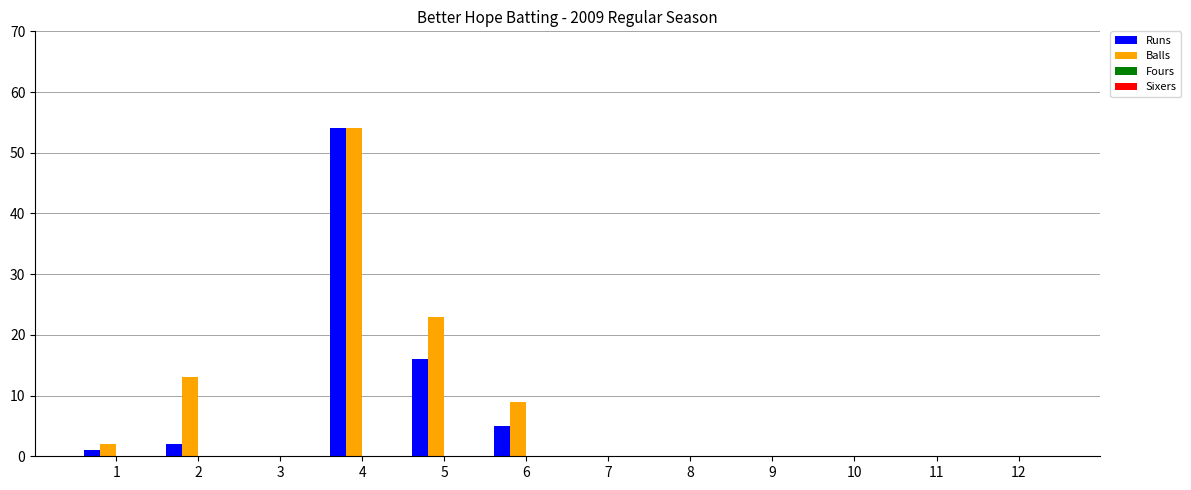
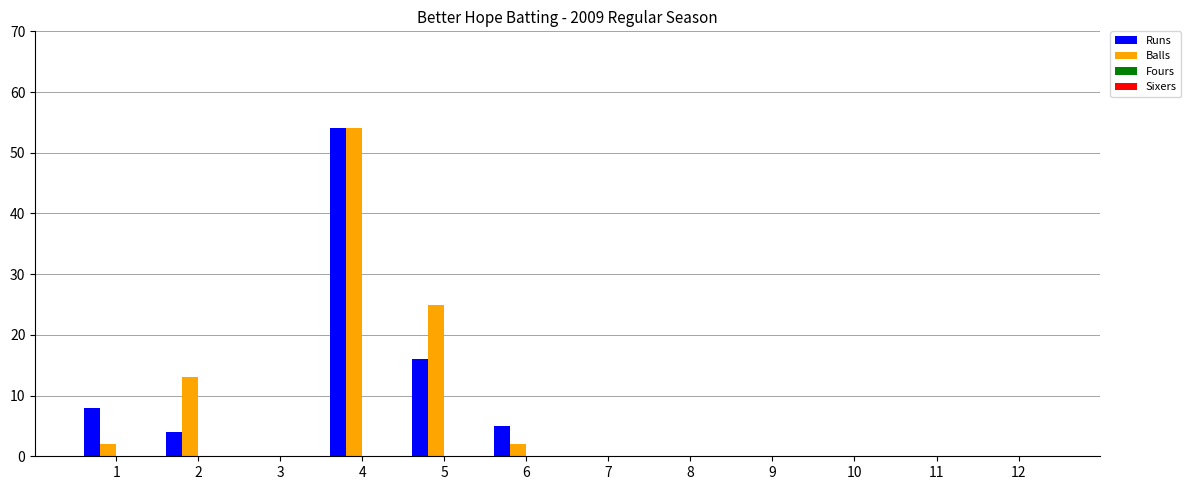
  {
    "Runs": {
-     "1": 1,
-     "2": 2,
+     "1": 8,
+     "2": 4,
      "3": 0,
      "4": 54,
      "5": 16,
      "6": 5,
      "7": 0,
      "8": 0,
      "9": 0,
      "10": 0,
      "11": 0,
      "12": 0
    },
    "Balls": {
      "1": 2,
      "2": 13,
      "3": 0,
      "4": 54,
-     "5": 23,
-     "6": 9,
+     "5": 25,
+     "6": 2,
      "7": 0,
      "8": 0,
      "9": 0,
      "10": 0,
      "11": 0,
      "12": 0
    },
    "Fours": {
      "1": 0,
      "2": 0,
      "3": 0,
      "4": 0,
      "5": 0,
      "6": 0,
      "7": 0,
      "8": 0,
      "9": 0,
      "10": 0,
      "11": 0,
      "12": 0
    },
    "Sixers": {
      "1": 0,
      "2": 0,
      "3": 0,
      "4": 0,
      "5": 0,
      "6": 0,
      "7": 0,
      "8": 0,
      "9": 0,
      "10": 0,
      "11": 0,
      "12": 0
    }
  }
